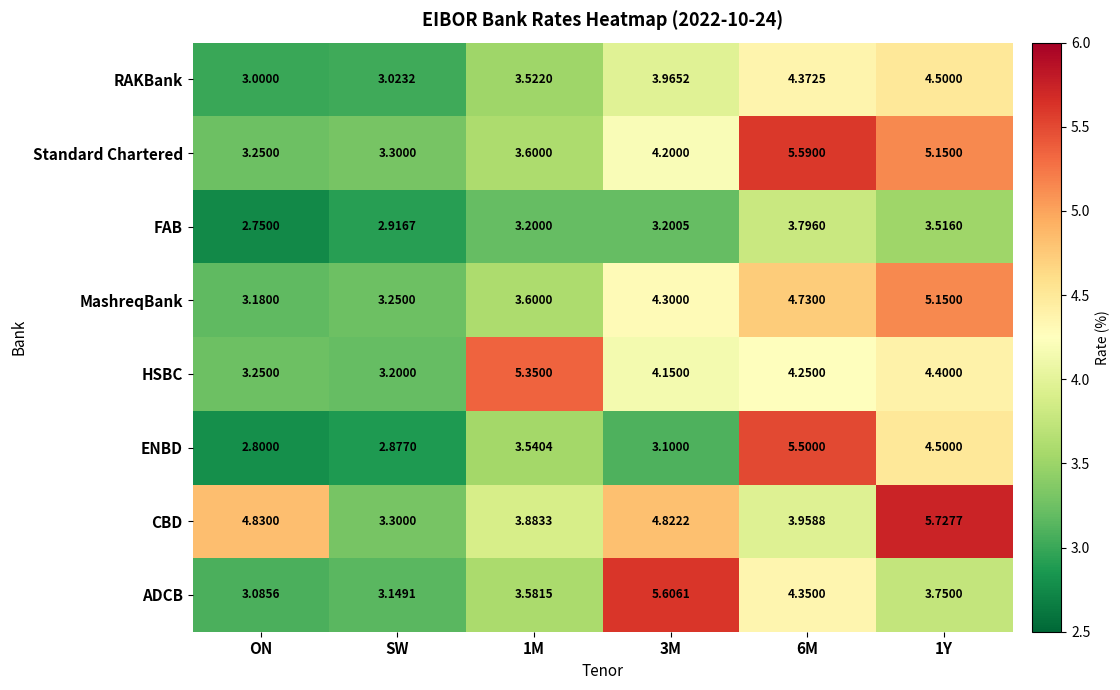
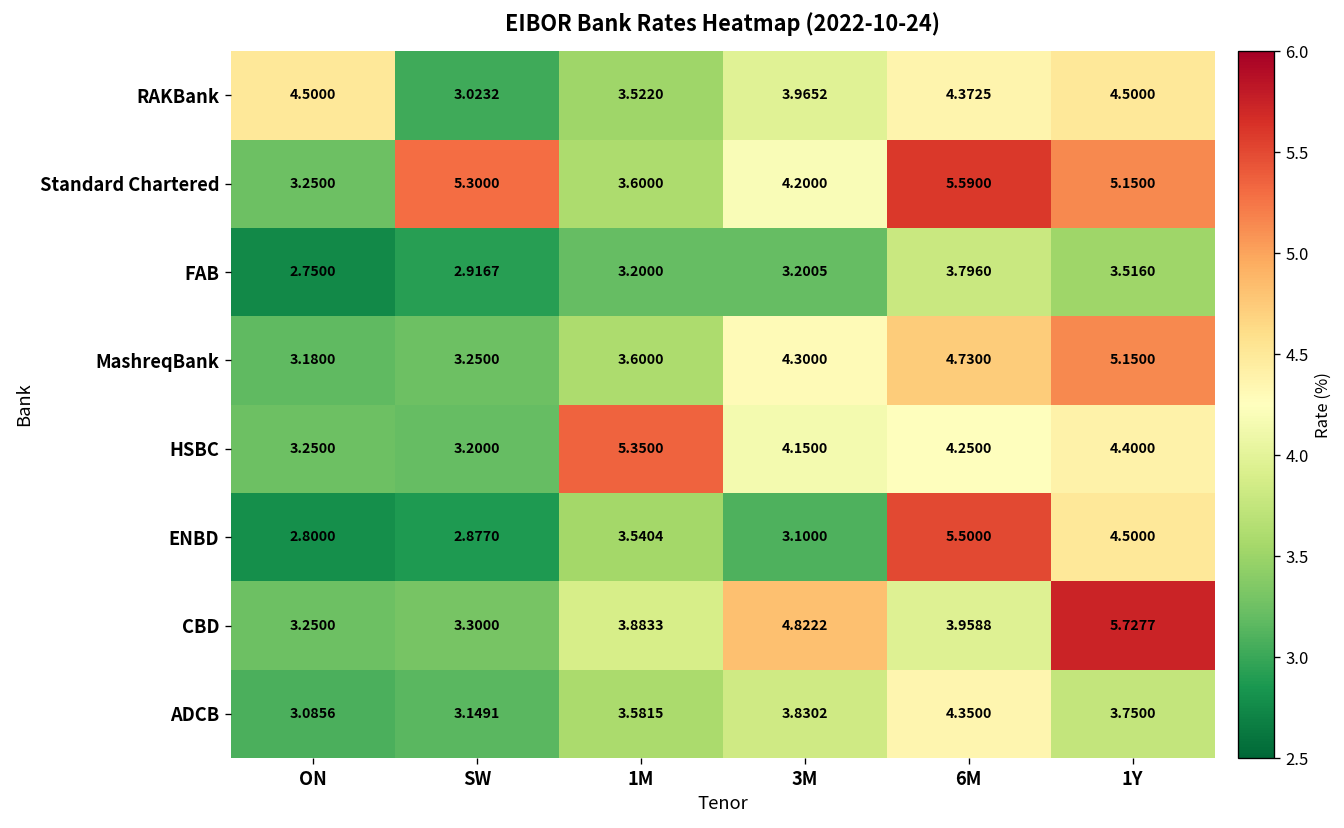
  {
    "RAKBank": {
-     "ON": 3.0000,
+     "ON": 4.5000,
      "SW": 3.0232,
      "1M": 3.5220,
      "3M": 3.9652,
      "6M": 4.3725,
      "1Y": 4.5000
    },
    "Standard Chartered": {
      "ON": 3.2500,
-     "SW": 3.3000,
+     "SW": 5.3000,
      "1M": 3.6000,
      "3M": 4.2000,
      "6M": 5.5900,
      "1Y": 5.1500
    },
    "FAB": {
      "ON": 2.7500,
      "SW": 2.9167,
      "1M": 3.2000,
      "3M": 3.2005,
      "6M": 3.7960,
      "1Y": 3.5160
    },
    "MashreqBank": {
      "ON": 3.1800,
      "SW": 3.2500,
      "1M": 3.6000,
      "3M": 4.3000,
      "6M": 4.7300,
      "1Y": 5.1500
    },
    "HSBC": {
      "ON": 3.2500,
      "SW": 3.2000,
      "1M": 5.3500,
      "3M": 4.1500,
      "6M": 4.2500,
      "1Y": 4.4000
    },
    "ENBD": {
      "ON": 2.8000,
      "SW": 2.8770,
      "1M": 3.5404,
      "3M": 3.1000,
      "6M": 5.5000,
      "1Y": 4.5000
    },
    "CBD": {
-     "ON": 4.8300,
+     "ON": 3.2500,
      "SW": 3.3000,
      "1M": 3.8833,
      "3M": 4.8222,
      "6M": 3.9588,
      "1Y": 5.7277
    },
    "ADCB": {
      "ON": 3.0856,
      "SW": 3.1491,
      "1M": 3.5815,
-     "3M": 5.6061,
+     "3M": 3.8302,
      "6M": 4.3500,
      "1Y": 3.7500
    }
  }
